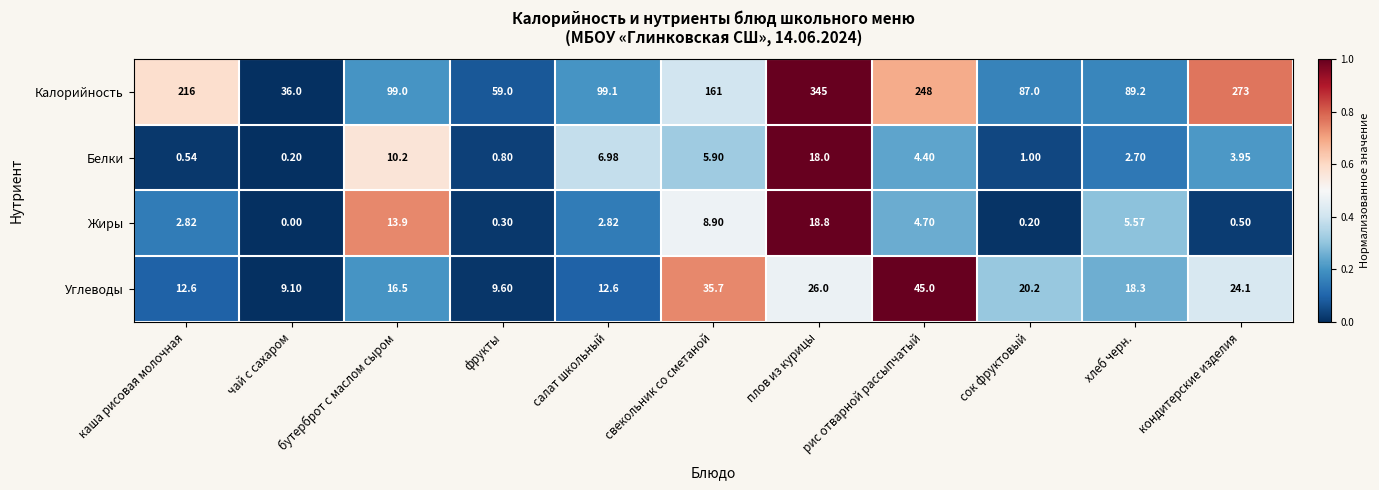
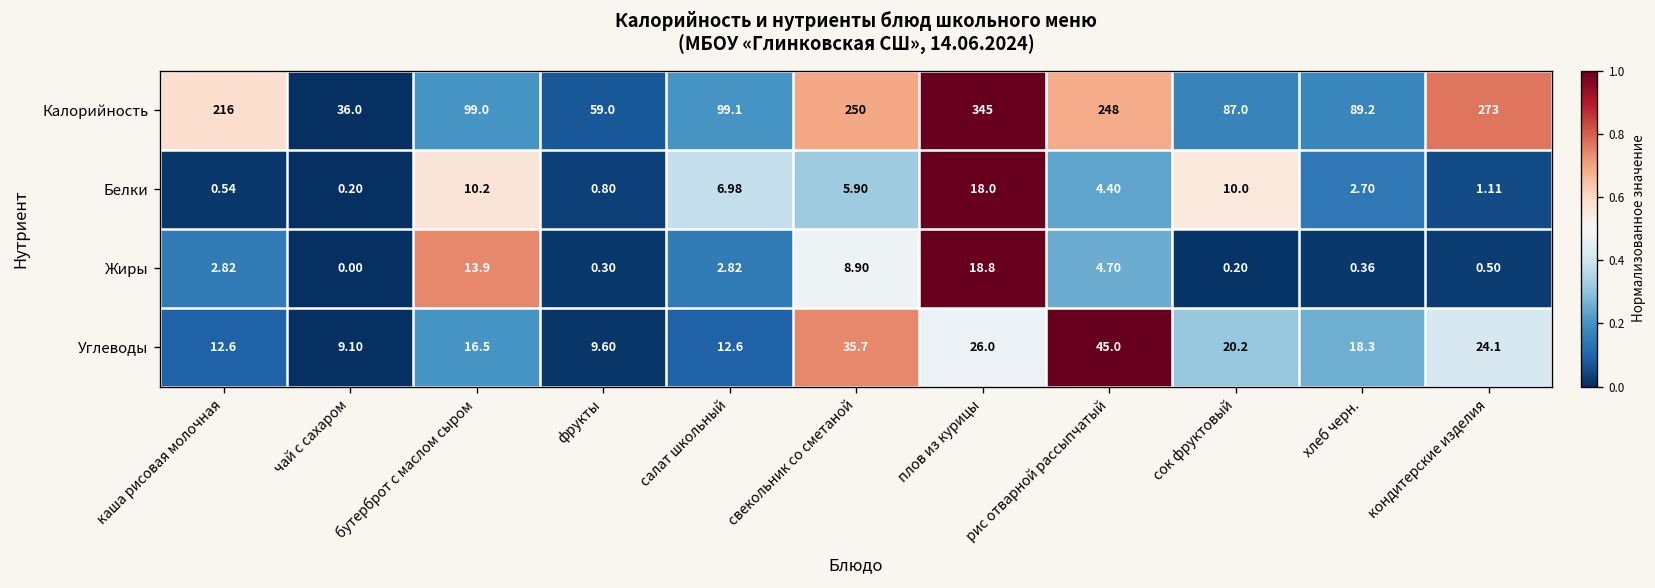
  {
    "Калорийность": {
      "каша рисовая молочная": 216,
      "чай с сахаром": 36.0,
      "бутерброт с маслом сыром": 99.0,
      "фрукты": 59.0,
      "салат школьный": 99.1,
-     "свекольник со сметаной": 161,
+     "свекольник со сметаной": 250,
      "плов из курицы": 345,
      "рис отварной рассыпчатый": 248,
      "сок фруктовый": 87.0,
      "хлеб черн.": 89.2,
      "кондитерские изделия": 273
    },
    "Белки": {
      "каша рисовая молочная": 0.54,
      "чай с сахаром": 0.20,
      "бутерброт с маслом сыром": 10.2,
      "фрукты": 0.80,
      "салат школьный": 6.98,
      "свекольник со сметаной": 5.90,
      "плов из курицы": 18.0,
      "рис отварной рассыпчатый": 4.40,
-     "сок фруктовый": 1.00,
+     "сок фруктовый": 10.0,
      "хлеб черн.": 2.70,
-     "кондитерские изделия": 3.95
+     "кондитерские изделия": 1.11
    },
    "Жиры": {
      "каша рисовая молочная": 2.82,
      "чай с сахаром": 0.00,
      "бутерброт с маслом сыром": 13.9,
      "фрукты": 0.30,
      "салат школьный": 2.82,
      "свекольник со сметаной": 8.90,
      "плов из курицы": 18.8,
      "рис отварной рассыпчатый": 4.70,
      "сок фруктовый": 0.20,
-     "хлеб черн.": 5.57,
+     "хлеб черн.": 0.36,
      "кондитерские изделия": 0.50
    },
    "Углеводы": {
      "каша рисовая молочная": 12.6,
      "чай с сахаром": 9.10,
      "бутерброт с маслом сыром": 16.5,
      "фрукты": 9.60,
      "салат школьный": 12.6,
      "свекольник со сметаной": 35.7,
      "плов из курицы": 26.0,
      "рис отварной рассыпчатый": 45.0,
      "сок фруктовый": 20.2,
      "хлеб черн.": 18.3,
      "кондитерские изделия": 24.1
    }
  }
